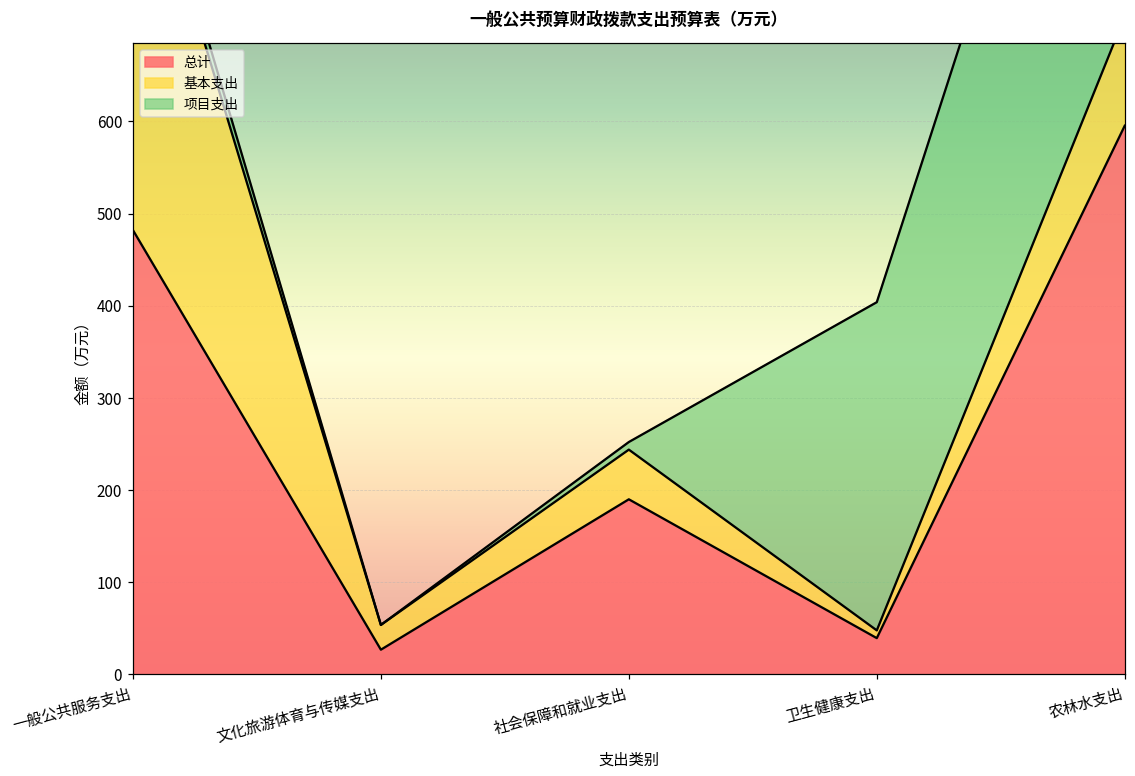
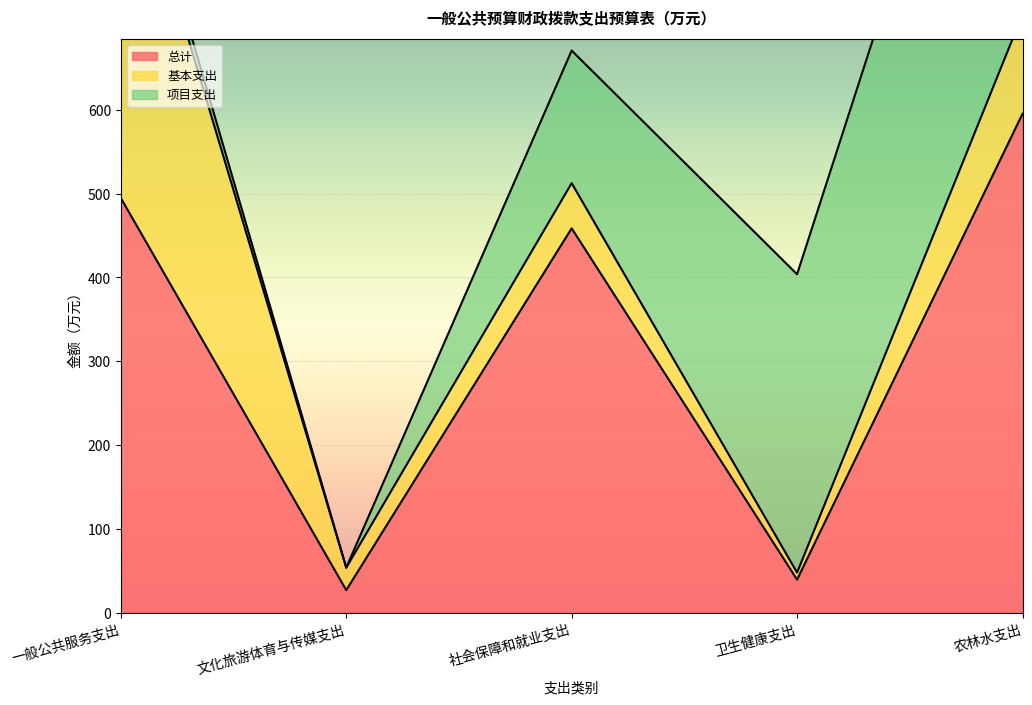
  {
    "总计": {
-     "一般公共服务支出": 480,
+     "一般公共服务支出": 490,
      "文化旅游体育与传媒支出": 30,
-     "社会保障和就业支出": 190,
+     "社会保障和就业支出": 460,
      "卫生健康支出": 40,
      "农林水支出": 600
    },
    "基本支出": {
      "社会保障和就业支出": 50,
      "卫生健康支出": 10
    },
    "项目支出": {
-     "社会保障和就业支出": 10,
+     "社会保障和就业支出": 160,
      "卫生健康支出": 360
    }
  }
